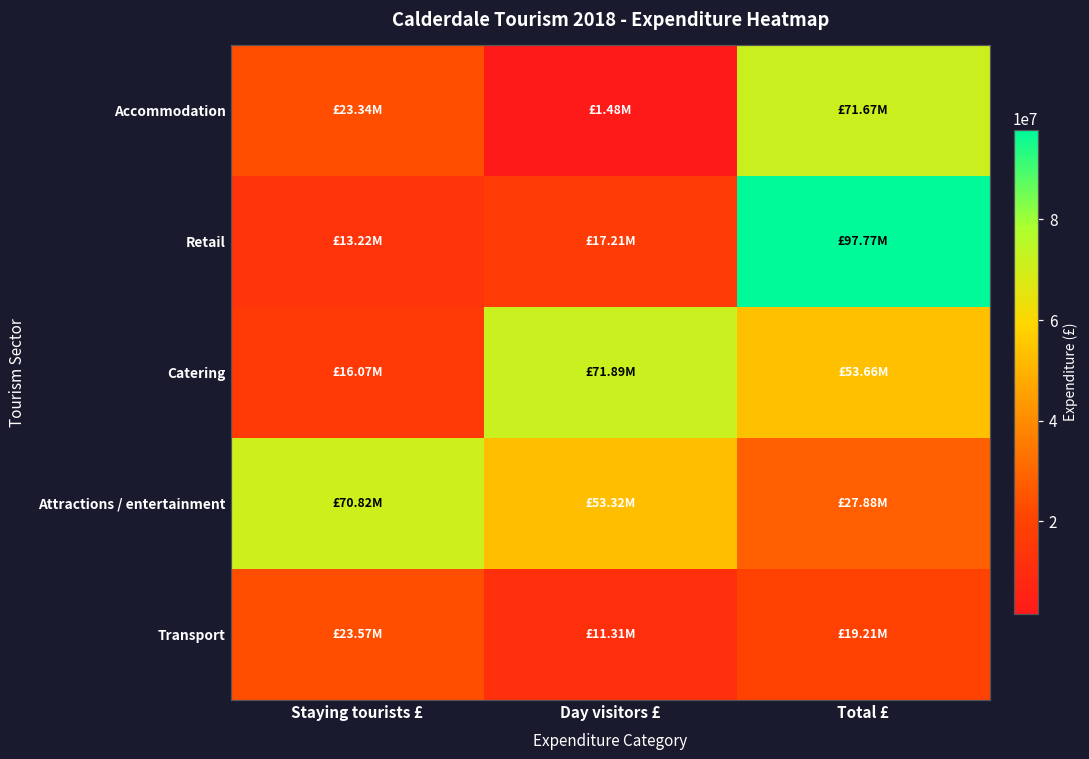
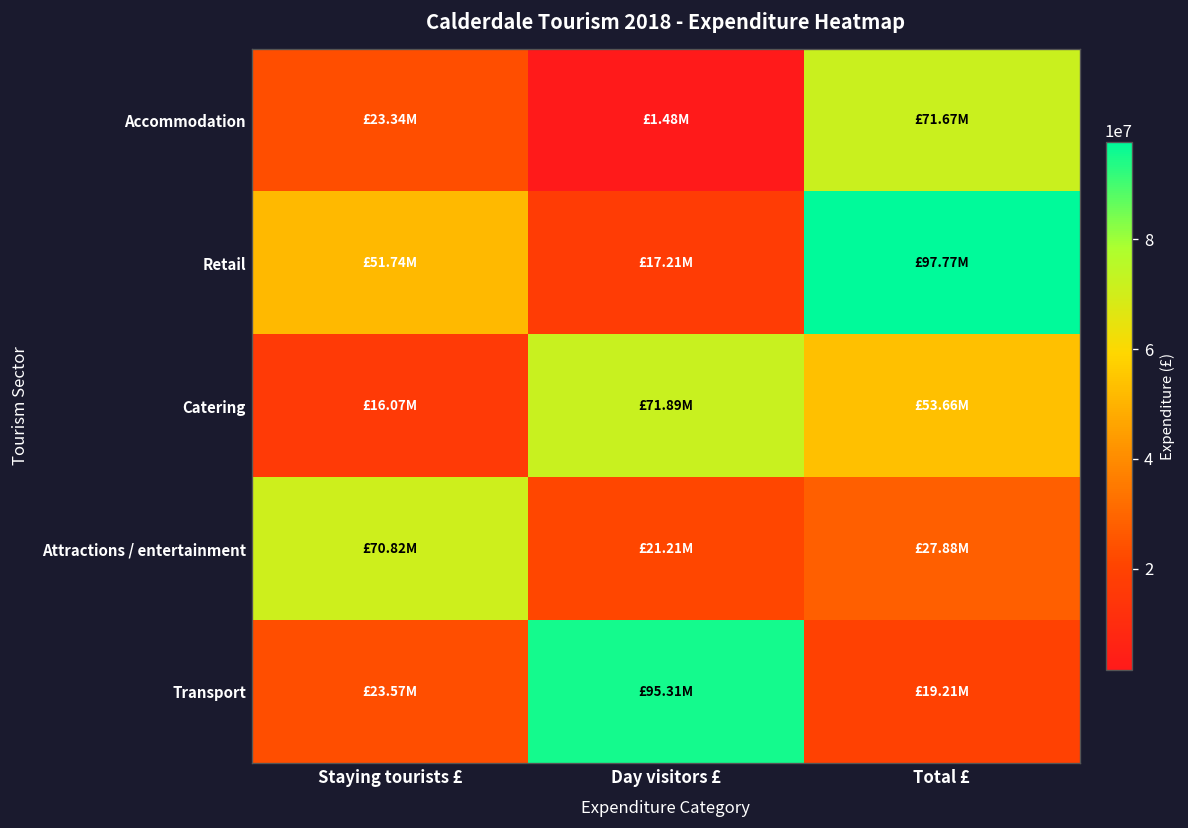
  {
    "Accommodation": {
      "Staying tourists £": "£23.34M",
      "Day visitors £": "£1.48M",
      "Total £": "£71.67M"
    },
    "Retail": {
-     "Staying tourists £": "£13.22M",
+     "Staying tourists £": "£51.74M",
      "Day visitors £": "£17.21M",
      "Total £": "£97.77M"
    },
    "Catering": {
      "Staying tourists £": "£16.07M",
      "Day visitors £": "£71.89M",
      "Total £": "£53.66M"
    },
    "Attractions / entertainment": {
      "Staying tourists £": "£70.82M",
-     "Day visitors £": "£53.32M",
+     "Day visitors £": "£21.21M",
      "Total £": "£27.88M"
    },
    "Transport": {
      "Staying tourists £": "£23.57M",
-     "Day visitors £": "£11.31M",
+     "Day visitors £": "£95.31M",
      "Total £": "£19.21M"
    }
  }
